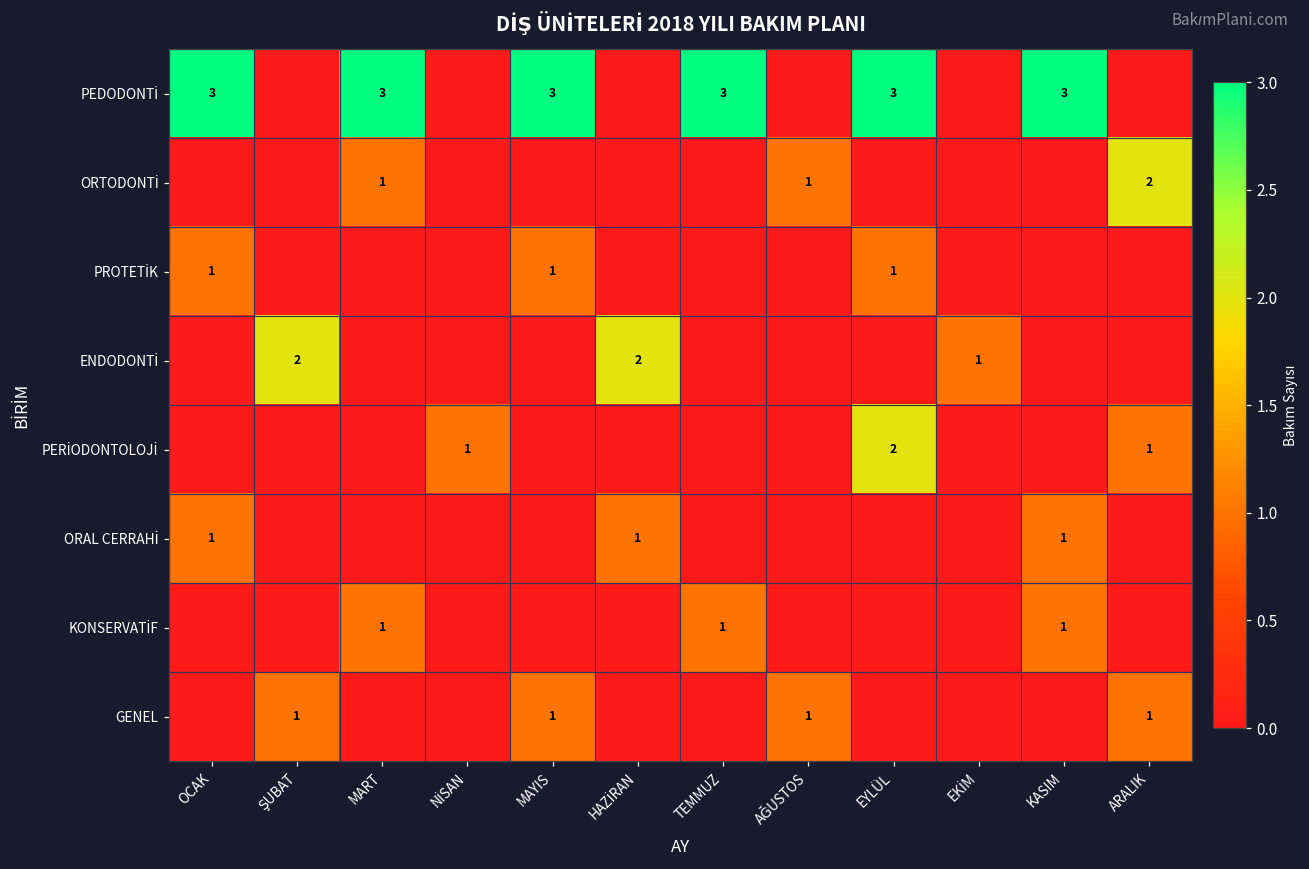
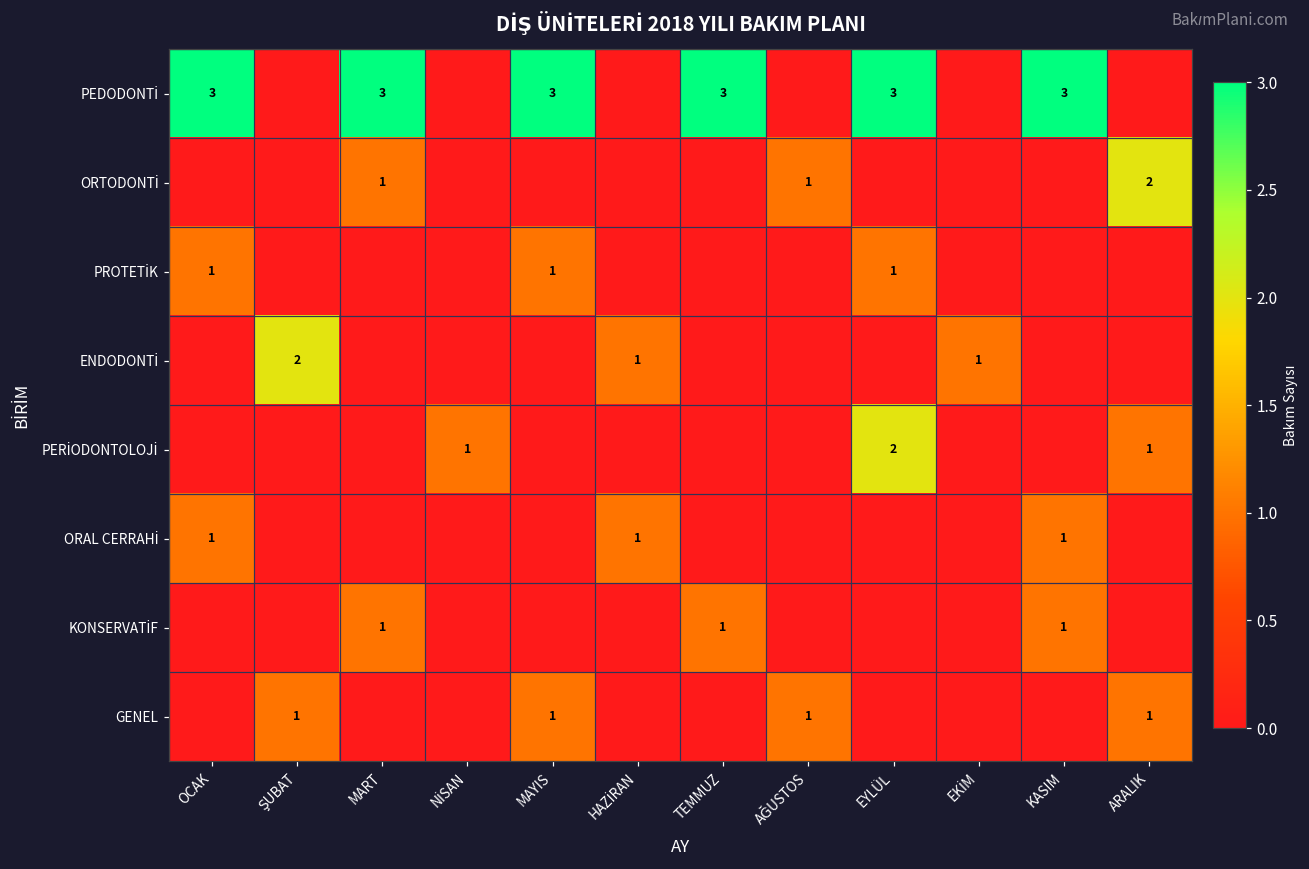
  {
    "PEDODONTİ": {
      "OCAK": 3,
      "MART": 3,
      "MAYIS": 3,
      "TEMMUZ": 3,
      "EYLÜL": 3,
      "KASIM": 3
    },
    "ORTODONTİ": {
      "MART": 1,
      "AĞUSTOS": 1,
      "ARALIK": 2
    },
    "PROTETİK": {
      "OCAK": 1,
      "MAYIS": 1,
      "EYLÜL": 1
    },
    "ENDODONTİ": {
      "ŞUBAT": 2,
-     "HAZİRAN": 2,
+     "HAZİRAN": 1,
      "EKİM": 1
    },
    "PERİODONTOLOJİ": {
      "NİSAN": 1,
      "EYLÜL": 2,
      "ARALIK": 1
    },
    "ORAL CERRAHİ": {
      "OCAK": 1,
      "HAZİRAN": 1,
      "KASIM": 1
    },
    "KONSERVATİF": {
      "MART": 1,
      "TEMMUZ": 1,
      "KASIM": 1
    },
    "GENEL": {
      "ŞUBAT": 1,
      "MAYIS": 1,
      "AĞUSTOS": 1,
      "ARALIK": 1
    }
  }
